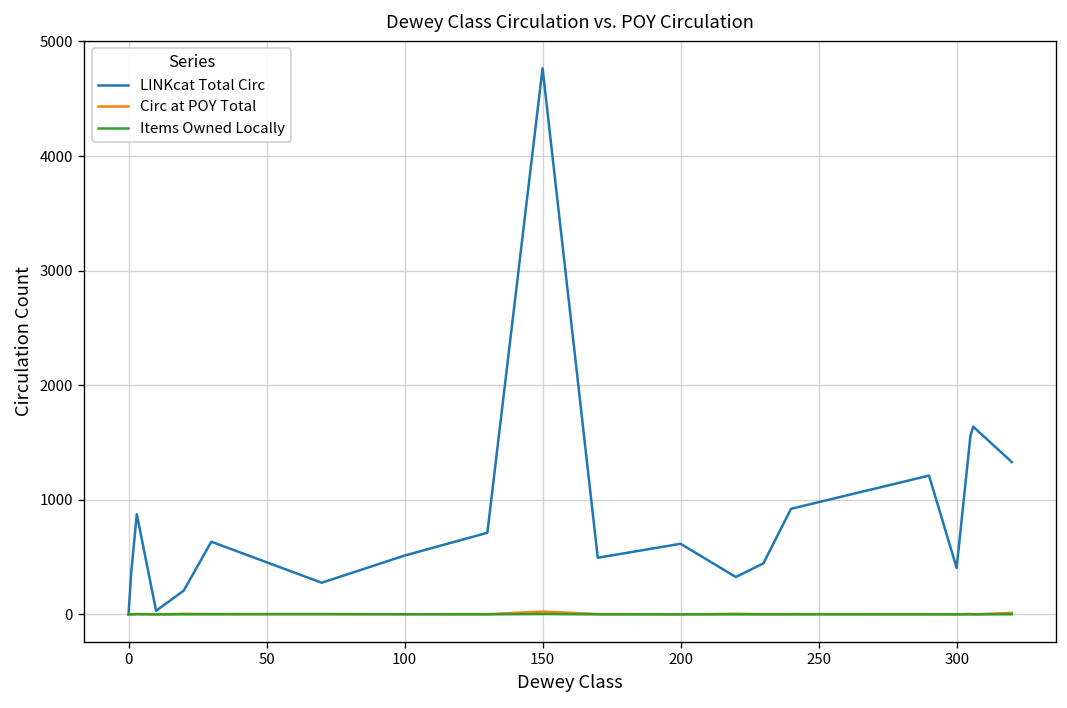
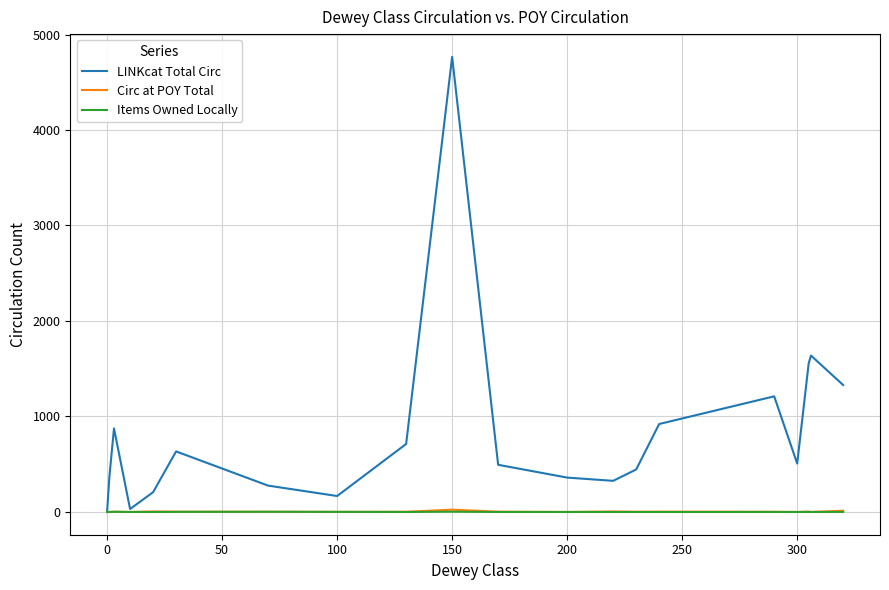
  {
    "LINKcat Total Circ": {
-     "100": 500,
+     "100": 200,
      "150": 4800,
-     "200": 600,
-     "300": 400
+     "200": 400,
+     "300": 500
    }
  }
